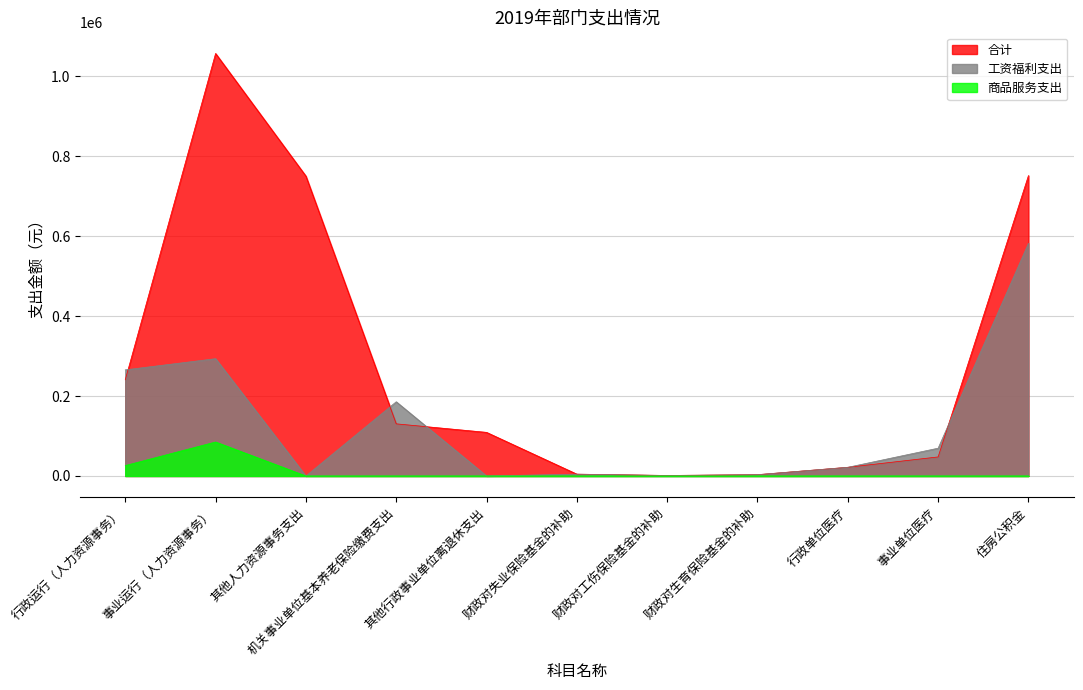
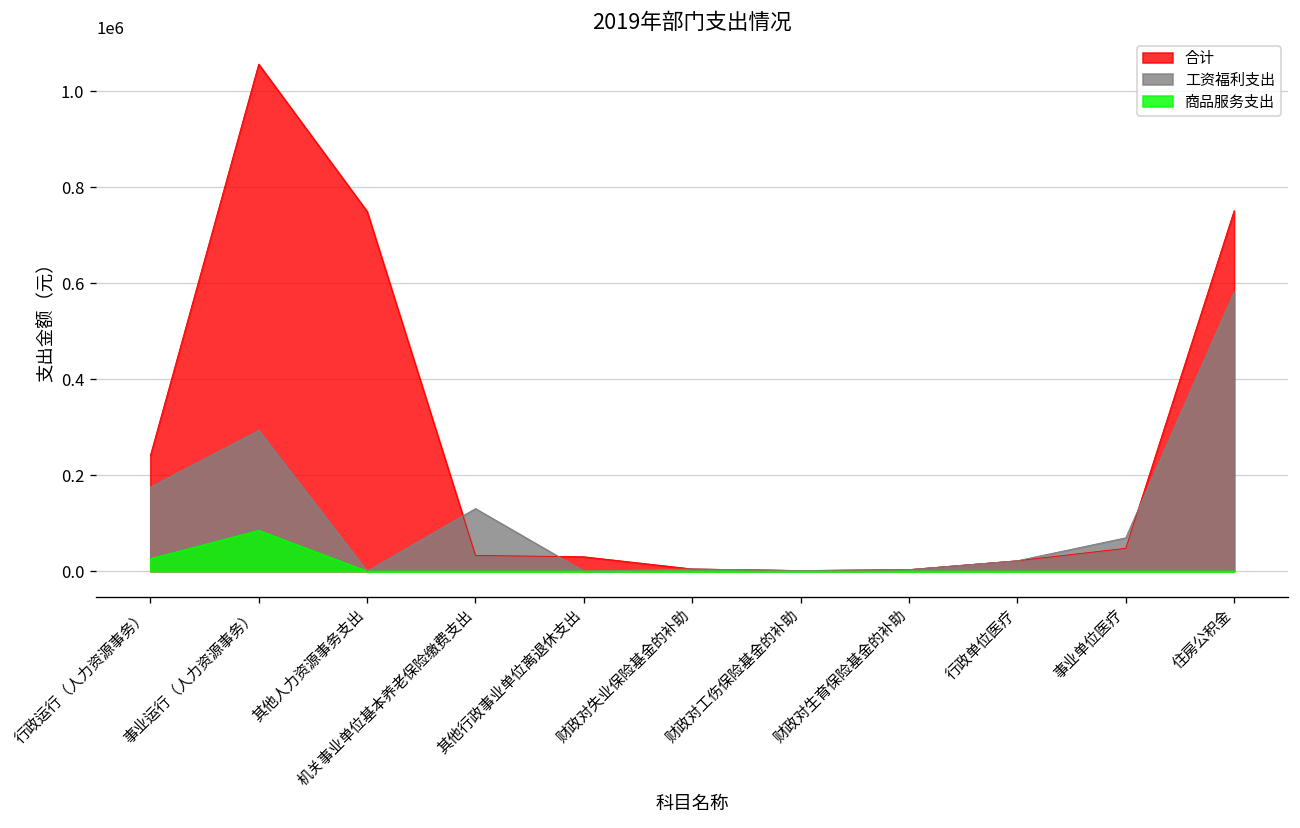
  {
    "合计": {
      "行政运行（人力资源事务）": 240000,
      "事业运行（人力资源事务）": 1060000,
      "其他人力资源事务支出": 750000,
-     "机关事业单位基本养老保险缴费支出": 130000,
-     "其他行政事业单位离退休支出": 110000,
+     "机关事业单位基本养老保险缴费支出": 30000,
+     "其他行政事业单位离退休支出": 30000,
      "事业单位医疗": 50000,
      "住房公积金": 750000
    },
    "工资福利支出": {
-     "行政运行（人力资源事务）": 270000,
+     "行政运行（人力资源事务）": 180000,
      "事业运行（人力资源事务）": 290000,
-     "机关事业单位基本养老保险缴费支出": 190000,
+     "机关事业单位基本养老保险缴费支出": 130000,
      "事业单位医疗": 70000,
      "住房公积金": 580000
    },
    "商品服务支出": {
      "行政运行（人力资源事务）": 30000,
      "事业运行（人力资源事务）": 90000,
      "机关事业单位基本养老保险缴费支出": 0,
      "行政单位医疗": 0,
      "事业单位医疗": 0,
      "住房公积金": 0
    }
  }
